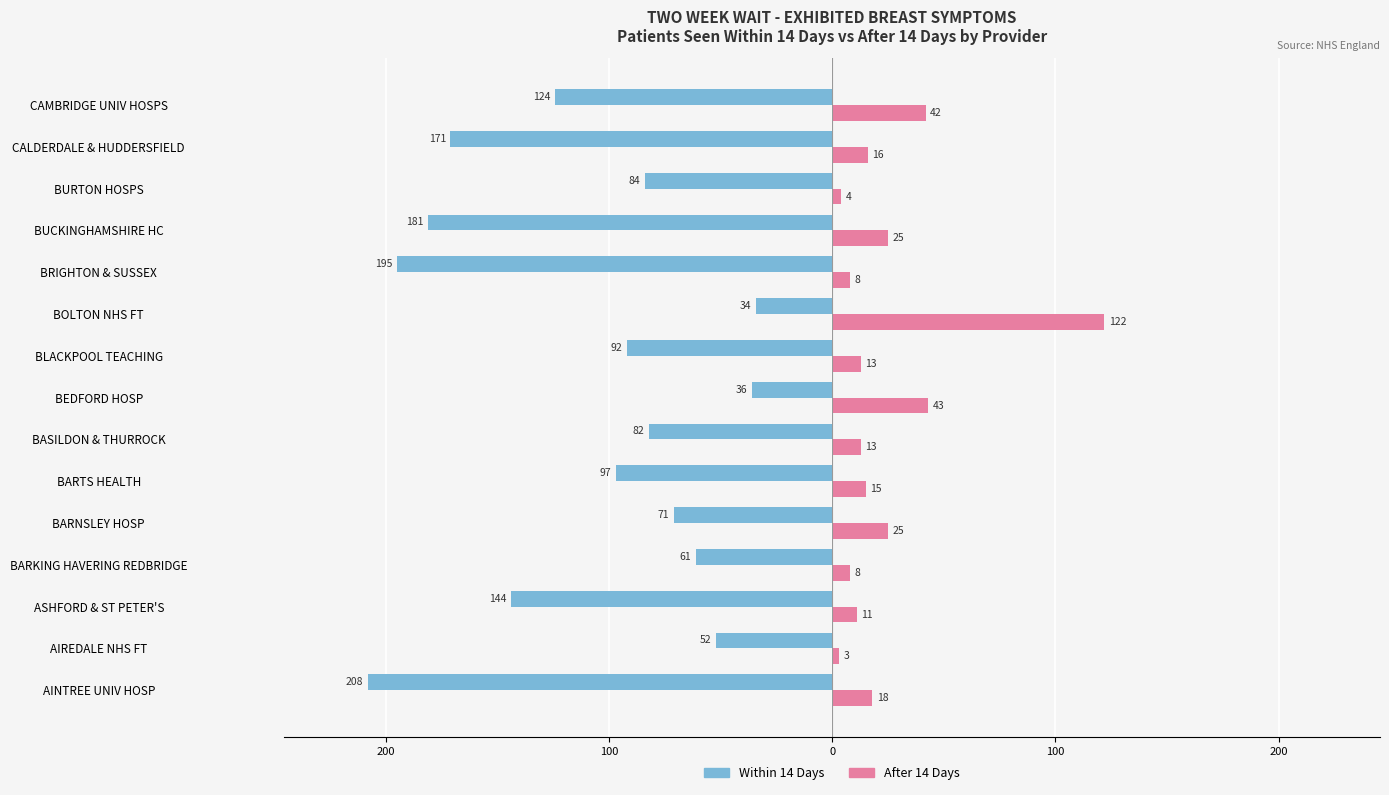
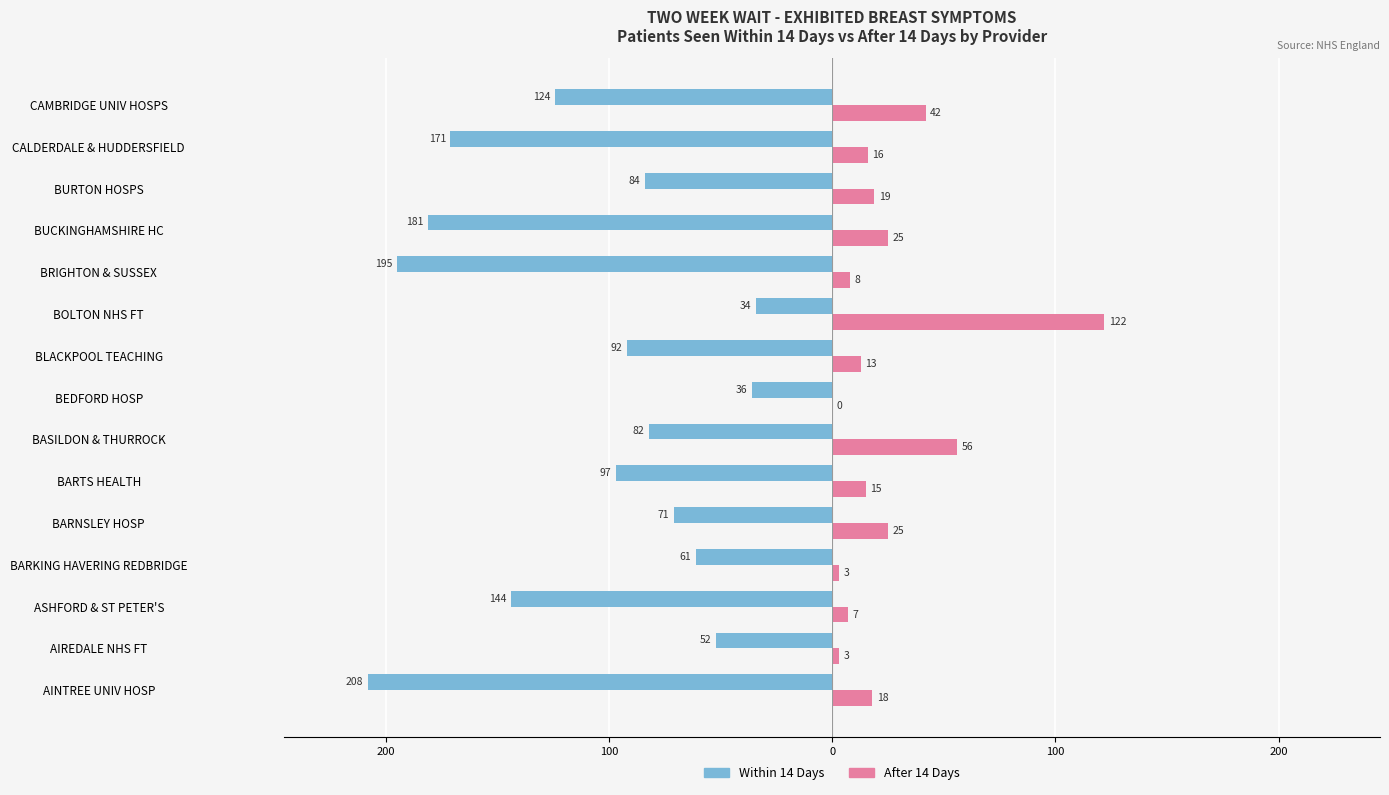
  {
    "After 14 Days": {
      "CAMBRIDGE UNIV HOSPS": 42,
      "CALDERDALE & HUDDERSFIELD": 16,
-     "BURTON HOSPS": 4,
+     "BURTON HOSPS": 19,
      "BUCKINGHAMSHIRE HC": 25,
      "BRIGHTON & SUSSEX": 8,
      "BOLTON NHS FT": 122,
      "BLACKPOOL TEACHING": 13,
-     "BEDFORD HOSP": 43,
-     "BASILDON & THURROCK": 13,
+     "BEDFORD HOSP": 0,
+     "BASILDON & THURROCK": 56,
      "BARTS HEALTH": 15,
      "BARNSLEY HOSP": 25,
-     "BARKING HAVERING REDBRIDGE": 8,
-     "ASHFORD & ST PETER'S": 11,
+     "BARKING HAVERING REDBRIDGE": 3,
+     "ASHFORD & ST PETER'S": 7,
      "AIREDALE NHS FT": 3,
      "AINTREE UNIV HOSP": 18
    }
  }
